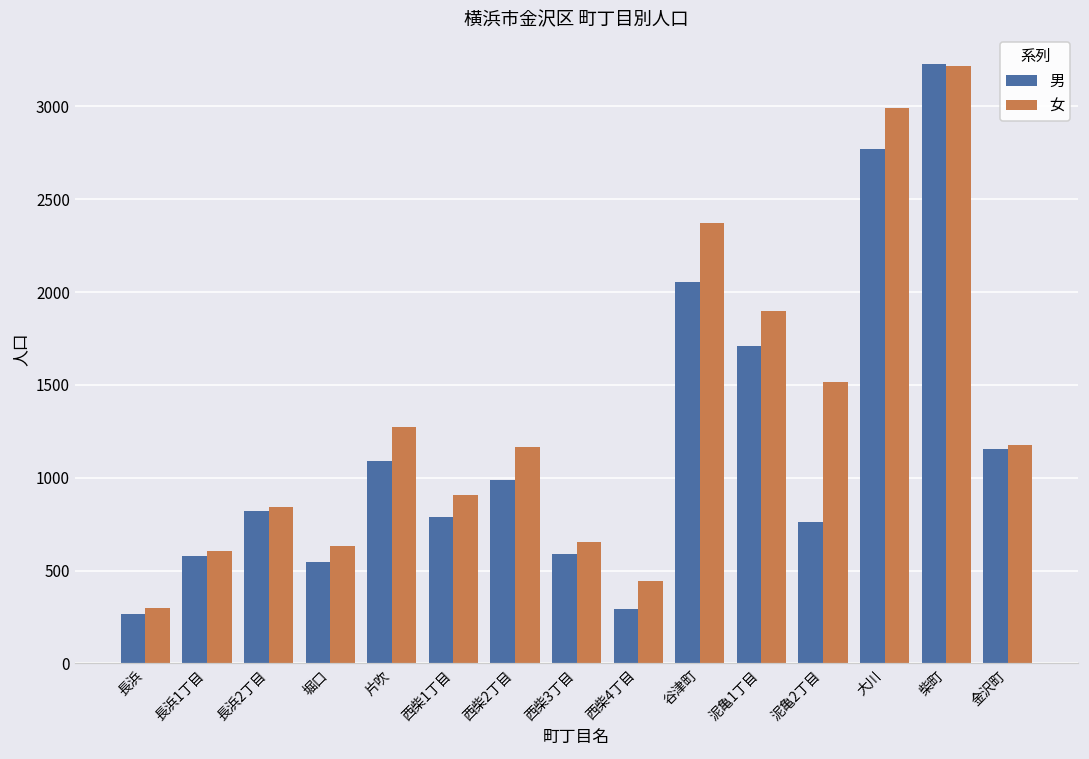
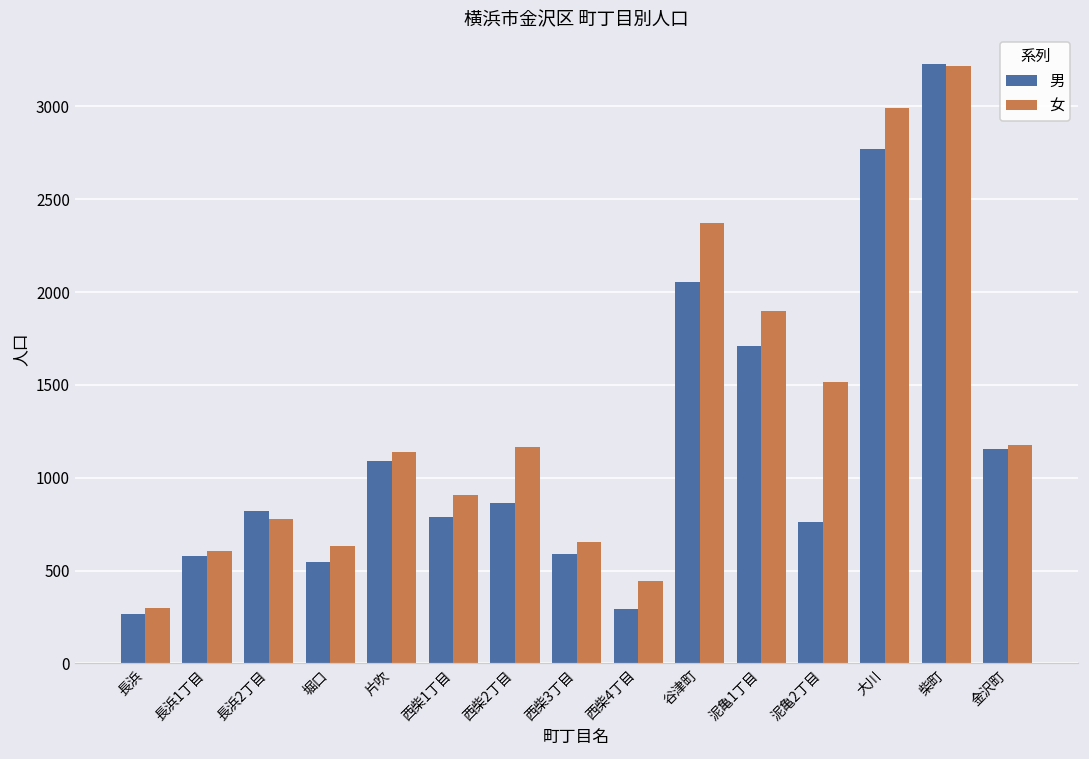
  {
    "男": {
      "長浜": 270,
      "長浜1丁目": 580,
      "長浜2丁目": 820,
      "堀口": 550,
      "片吹": 1090,
      "西柴1丁目": 790,
-     "西柴2丁目": 990,
+     "西柴2丁目": 860,
      "西柴3丁目": 590,
      "西柴4丁目": 290,
      "谷津町": 2050,
      "泥亀1丁目": 1710,
      "泥亀2丁目": 760,
      "大川": 2770,
      "柴町": 3230,
      "金沢町": 1160
    },
    "女": {
      "長浜": 300,
      "長浜1丁目": 600,
-     "長浜2丁目": 840,
+     "長浜2丁目": 780,
      "堀口": 630,
-     "片吹": 1270,
+     "片吹": 1140,
      "西柴1丁目": 910,
      "西柴2丁目": 1160,
      "西柴3丁目": 650,
      "西柴4丁目": 440,
      "谷津町": 2370,
      "泥亀1丁目": 1900,
      "泥亀2丁目": 1520,
      "大川": 2990,
      "柴町": 3220,
      "金沢町": 1180
    }
  }
